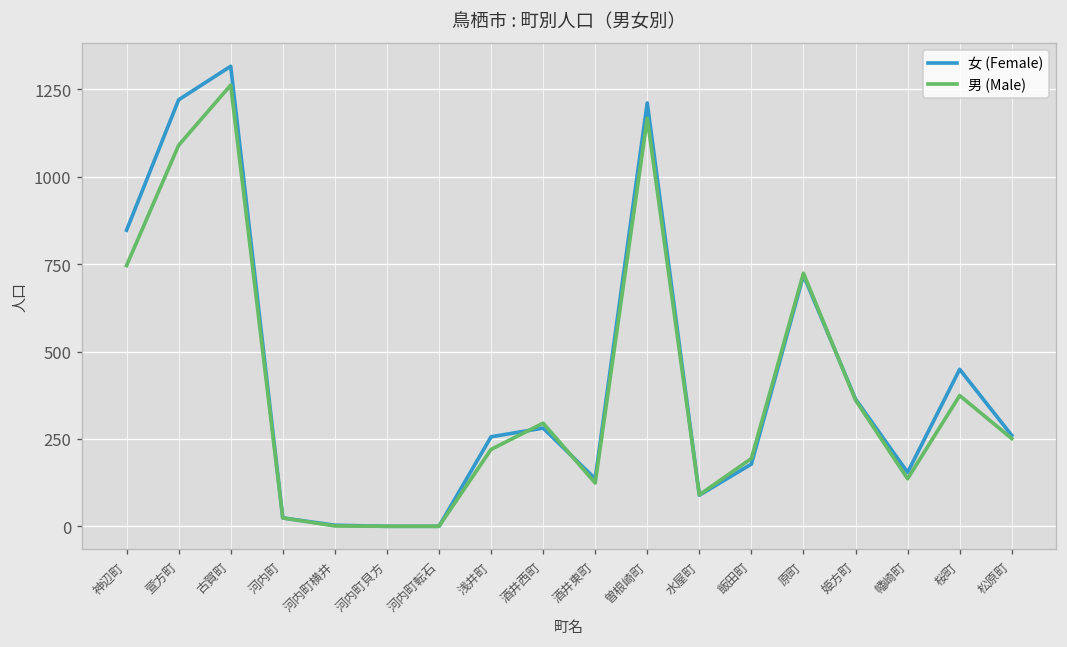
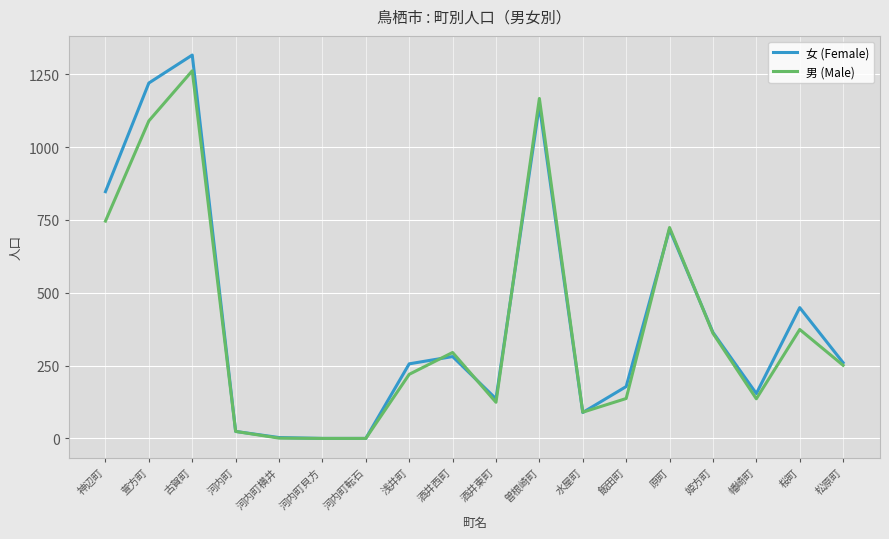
  {
    "女 (Female)": {
      "神辺町": 850,
      "萱方町": 1220,
      "古賀町": 1320,
      "浅井町": 260,
      "酒井西町": 280,
      "酒井東町": 140,
-     "曽根崎町": 1210,
+     "曽根崎町": 1140,
      "飯田町": 180,
      "幡崎町": 150,
      "桜町": 450,
      "松原町": 260
    },
    "男 (Male)": {
      "神辺町": 750,
      "萱方町": 1090,
      "古賀町": 1260,
      "浅井町": 220,
      "酒井西町": 300,
      "酒井東町": 120,
      "曽根崎町": 1170,
-     "飯田町": 190,
+     "飯田町": 140,
      "幡崎町": 140,
      "桜町": 370,
      "松原町": 250
    }
  }
